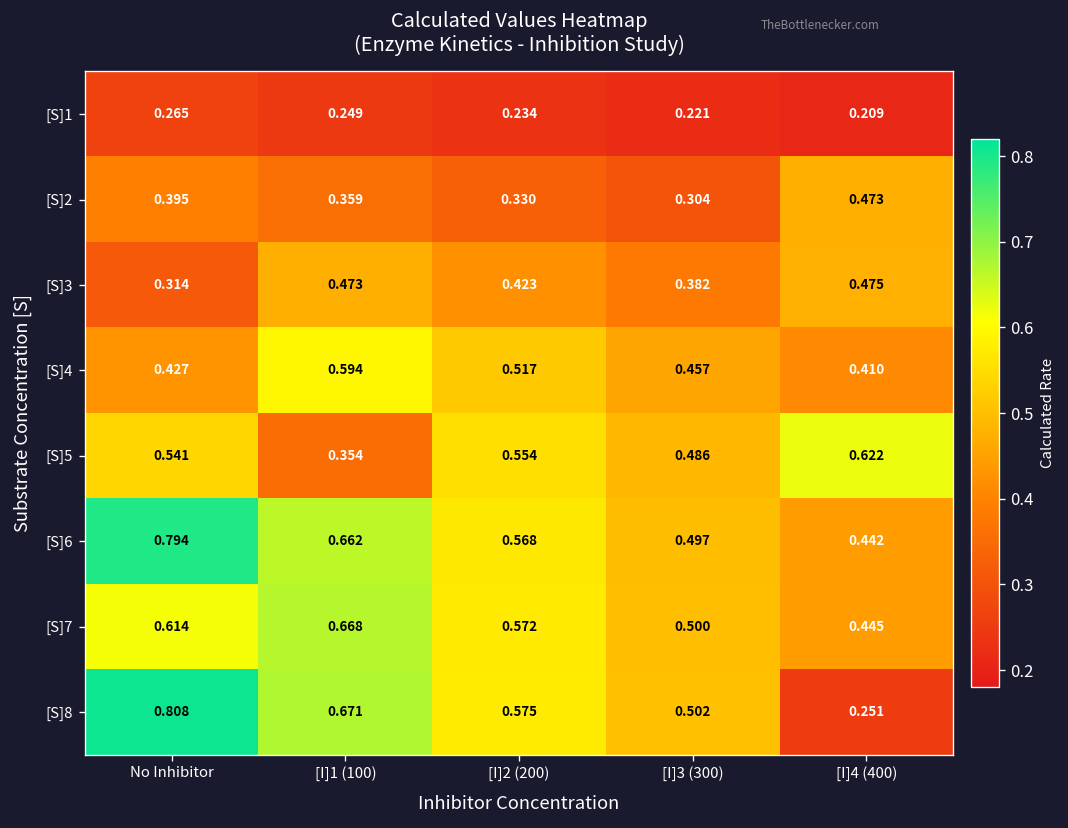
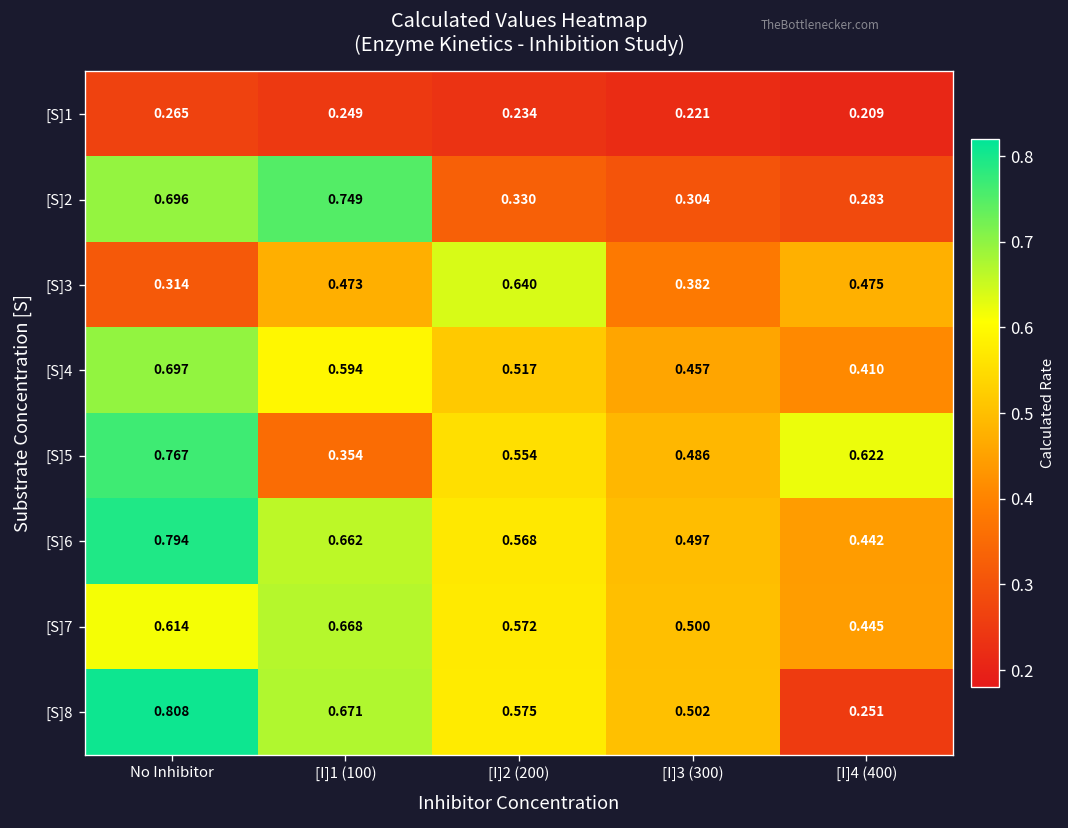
  {
    "[S]1": {
      "No Inhibitor": 0.265,
      "[I]1 (100)": 0.249,
      "[I]2 (200)": 0.234,
      "[I]3 (300)": 0.221,
      "[I]4 (400)": 0.209
    },
    "[S]2": {
-     "No Inhibitor": 0.395,
-     "[I]1 (100)": 0.359,
+     "No Inhibitor": 0.696,
+     "[I]1 (100)": 0.749,
      "[I]2 (200)": 0.330,
      "[I]3 (300)": 0.304,
-     "[I]4 (400)": 0.473
+     "[I]4 (400)": 0.283
    },
    "[S]3": {
      "No Inhibitor": 0.314,
      "[I]1 (100)": 0.473,
-     "[I]2 (200)": 0.423,
+     "[I]2 (200)": 0.640,
      "[I]3 (300)": 0.382,
      "[I]4 (400)": 0.475
    },
    "[S]4": {
-     "No Inhibitor": 0.427,
+     "No Inhibitor": 0.697,
      "[I]1 (100)": 0.594,
      "[I]2 (200)": 0.517,
      "[I]3 (300)": 0.457,
      "[I]4 (400)": 0.410
    },
    "[S]5": {
-     "No Inhibitor": 0.541,
+     "No Inhibitor": 0.767,
      "[I]1 (100)": 0.354,
      "[I]2 (200)": 0.554,
      "[I]3 (300)": 0.486,
      "[I]4 (400)": 0.622
    },
    "[S]6": {
      "No Inhibitor": 0.794,
      "[I]1 (100)": 0.662,
      "[I]2 (200)": 0.568,
      "[I]3 (300)": 0.497,
      "[I]4 (400)": 0.442
    },
    "[S]7": {
      "No Inhibitor": 0.614,
      "[I]1 (100)": 0.668,
      "[I]2 (200)": 0.572,
      "[I]3 (300)": 0.500,
      "[I]4 (400)": 0.445
    },
    "[S]8": {
      "No Inhibitor": 0.808,
      "[I]1 (100)": 0.671,
      "[I]2 (200)": 0.575,
      "[I]3 (300)": 0.502,
      "[I]4 (400)": 0.251
    }
  }
